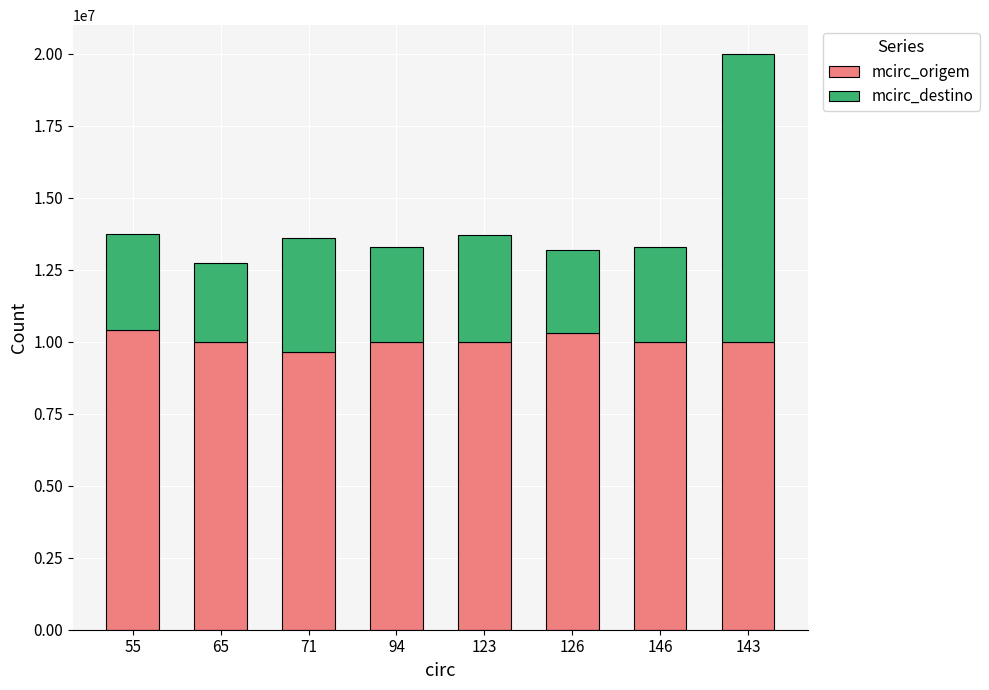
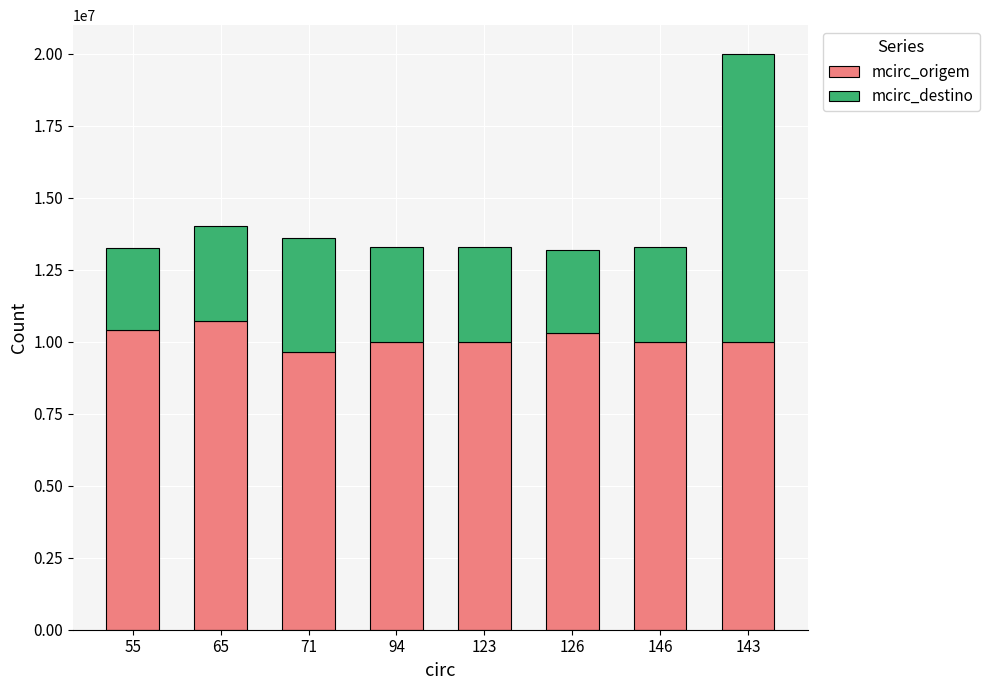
  {
    "mcirc_origem": {
      "55": 10400000,
-     "65": 10000000,
+     "65": 10700000,
      "71": 9600000,
      "94": 10000000,
      "123": 10000000,
      "126": 10300000,
      "146": 10000000,
      "143": 10000000
    },
    "mcirc_destino": {
-     "55": 3300000,
-     "65": 2700000,
+     "55": 2800000,
+     "65": 3300000,
      "71": 4000000,
      "94": 3300000,
-     "123": 3700000,
+     "123": 3300000,
      "126": 2900000,
      "146": 3300000,
      "143": 10000000
    }
  }
